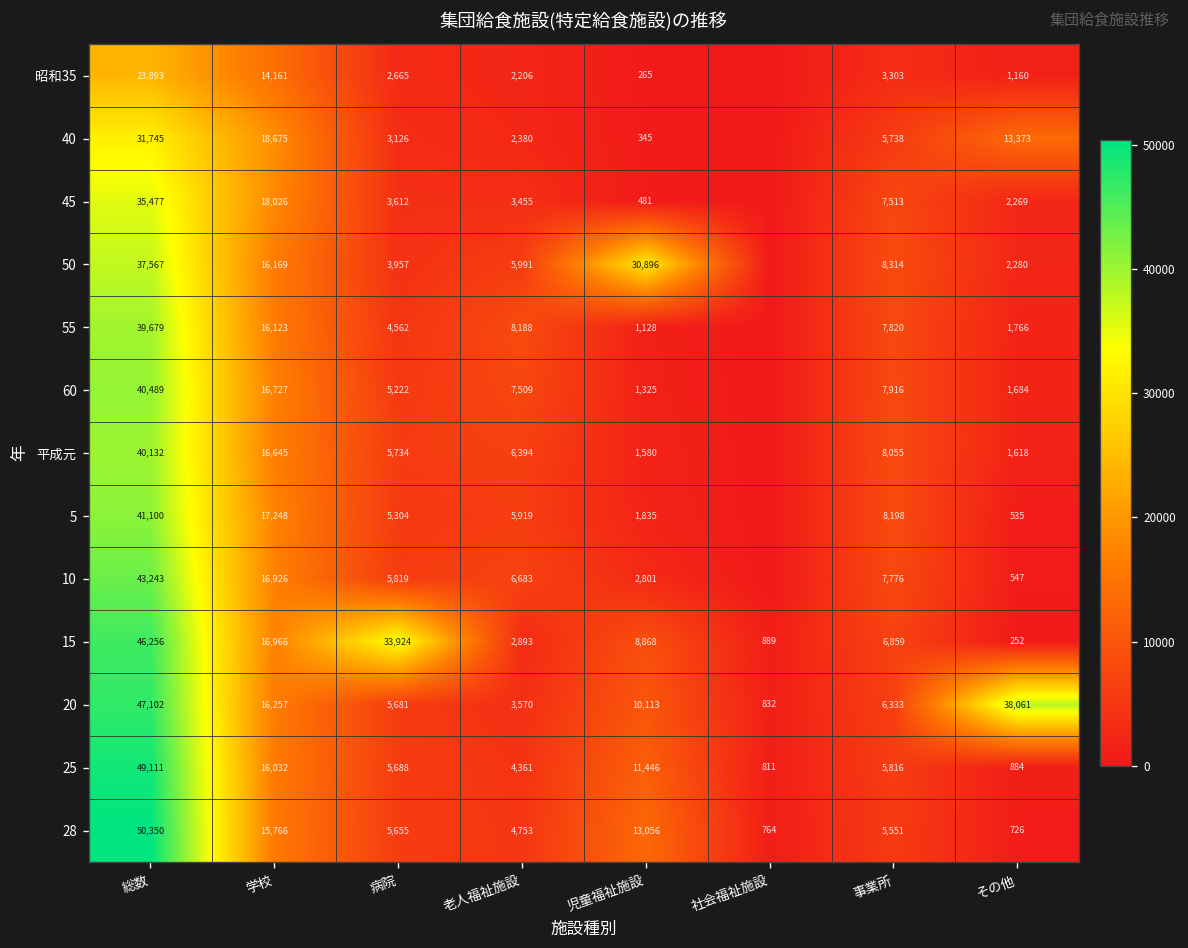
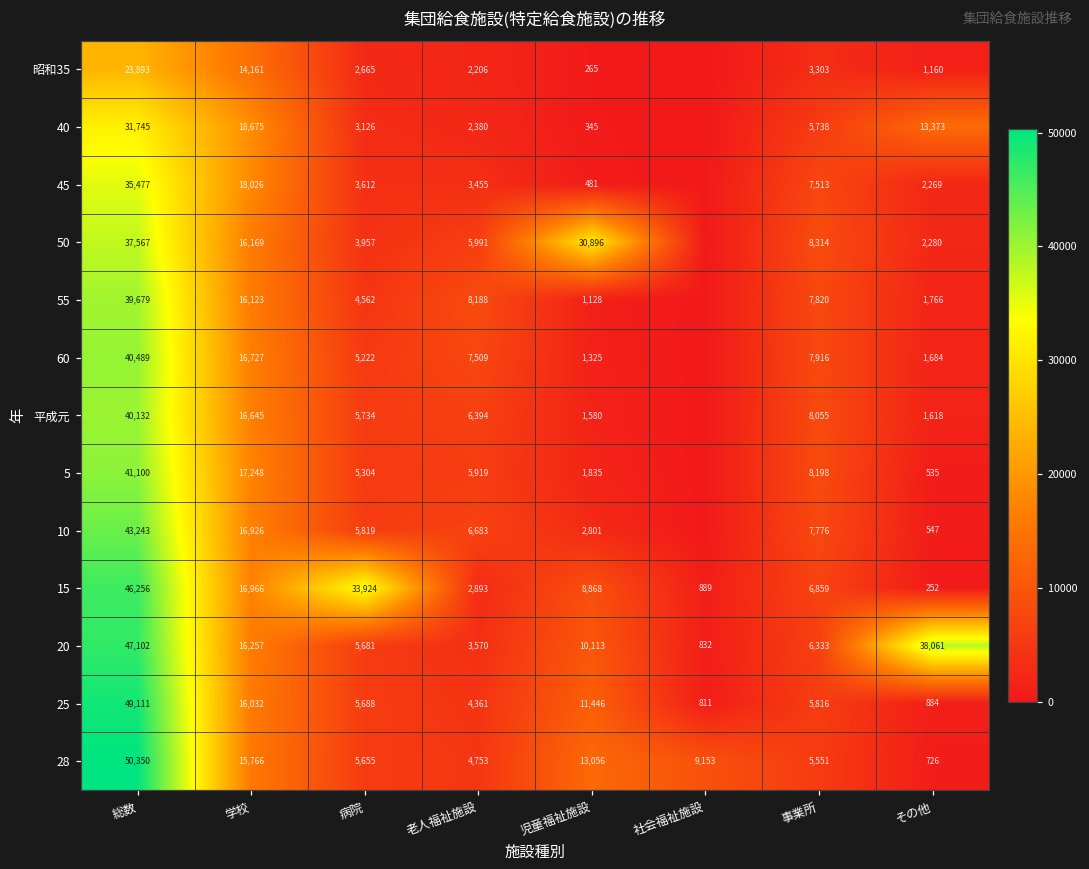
  {
    "昭和35": {
      "総数": "23,893",
      "学校": "14,161",
      "病院": "2,665",
      "老人福祉施設": "2,206",
      "児童福祉施設": "265",
      "事業所": "3,303",
      "その他": "1,160"
    },
    "40": {
      "総数": "31,745",
      "学校": "18,675",
      "病院": "3,126",
      "老人福祉施設": "2,380",
      "児童福祉施設": "345",
      "事業所": "5,738",
      "その他": "13,373"
    },
    "45": {
      "総数": "35,477",
      "学校": "18,026",
      "病院": "3,612",
      "老人福祉施設": "3,455",
      "児童福祉施設": "481",
      "事業所": "7,513",
      "その他": "2,269"
    },
    "50": {
      "総数": "37,567",
      "学校": "16,169",
      "病院": "3,957",
      "老人福祉施設": "5,991",
      "児童福祉施設": "30,896",
      "事業所": "8,314",
      "その他": "2,280"
    },
    "55": {
      "総数": "39,679",
      "学校": "16,123",
      "病院": "4,562",
      "老人福祉施設": "8,188",
      "児童福祉施設": "1,128",
      "事業所": "7,820",
      "その他": "1,766"
    },
    "60": {
      "総数": "40,489",
      "学校": "16,727",
      "病院": "5,222",
      "老人福祉施設": "7,509",
      "児童福祉施設": "1,325",
      "事業所": "7,916",
      "その他": "1,684"
    },
    "平成元": {
      "総数": "40,132",
      "学校": "16,645",
      "病院": "5,734",
      "老人福祉施設": "6,394",
      "児童福祉施設": "1,580",
      "事業所": "8,055",
      "その他": "1,618"
    },
    "5": {
      "総数": "41,100",
      "学校": "17,248",
      "病院": "5,304",
      "老人福祉施設": "5,919",
      "児童福祉施設": "1,835",
      "事業所": "8,198",
      "その他": "535"
    },
    "10": {
      "総数": "43,243",
      "学校": "16,926",
      "病院": "5,819",
      "老人福祉施設": "6,683",
      "児童福祉施設": "2,801",
      "事業所": "7,776",
      "その他": "547"
    },
    "15": {
      "総数": "46,256",
      "学校": "16,966",
      "病院": "33,924",
      "老人福祉施設": "2,893",
      "児童福祉施設": "8,868",
      "社会福祉施設": "889",
      "事業所": "6,859",
      "その他": "252"
    },
    "20": {
      "総数": "47,102",
      "学校": "16,257",
      "病院": "5,681",
      "老人福祉施設": "3,570",
      "児童福祉施設": "10,113",
      "社会福祉施設": "832",
      "事業所": "6,333",
      "その他": "38,061"
    },
    "25": {
      "総数": "49,111",
      "学校": "16,032",
      "病院": "5,688",
      "老人福祉施設": "4,361",
      "児童福祉施設": "11,446",
      "社会福祉施設": "811",
      "事業所": "5,816",
      "その他": "884"
    },
    "28": {
      "総数": "50,350",
      "学校": "15,766",
      "病院": "5,655",
      "老人福祉施設": "4,753",
      "児童福祉施設": "13,056",
-     "社会福祉施設": "764",
+     "社会福祉施設": "9,153",
      "事業所": "5,551",
      "その他": "726"
    }
  }
